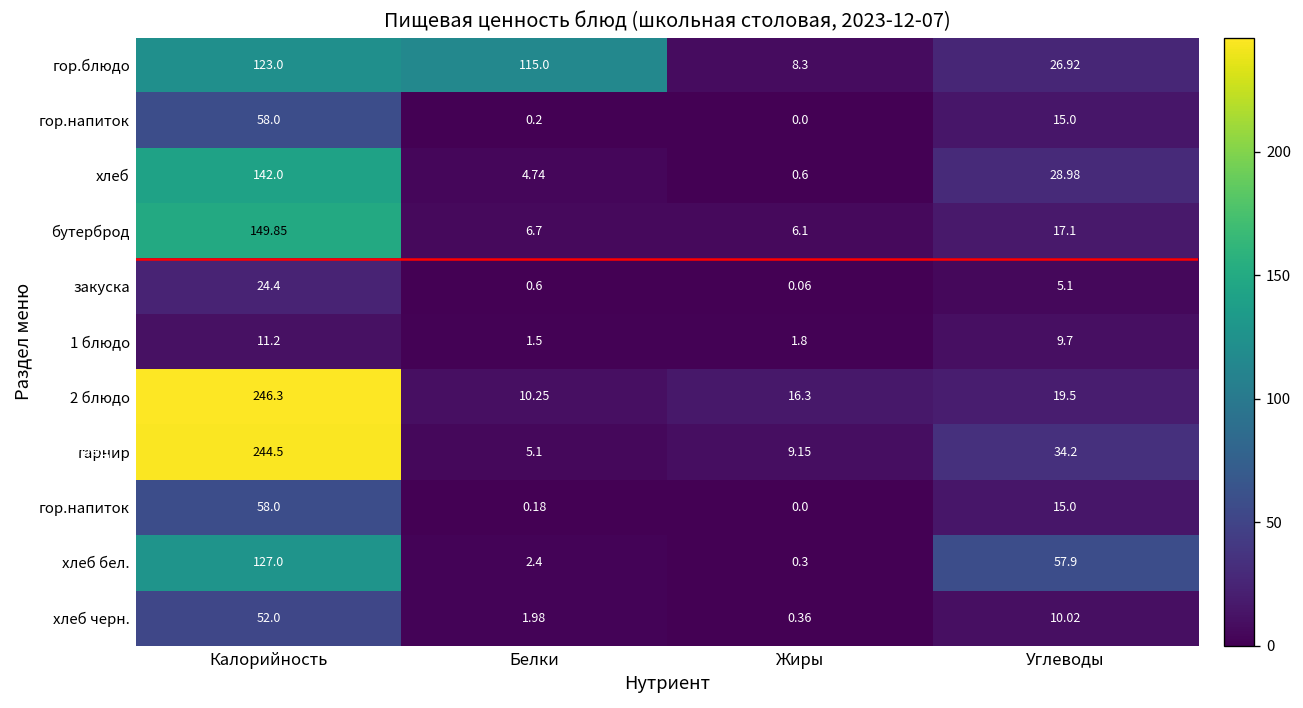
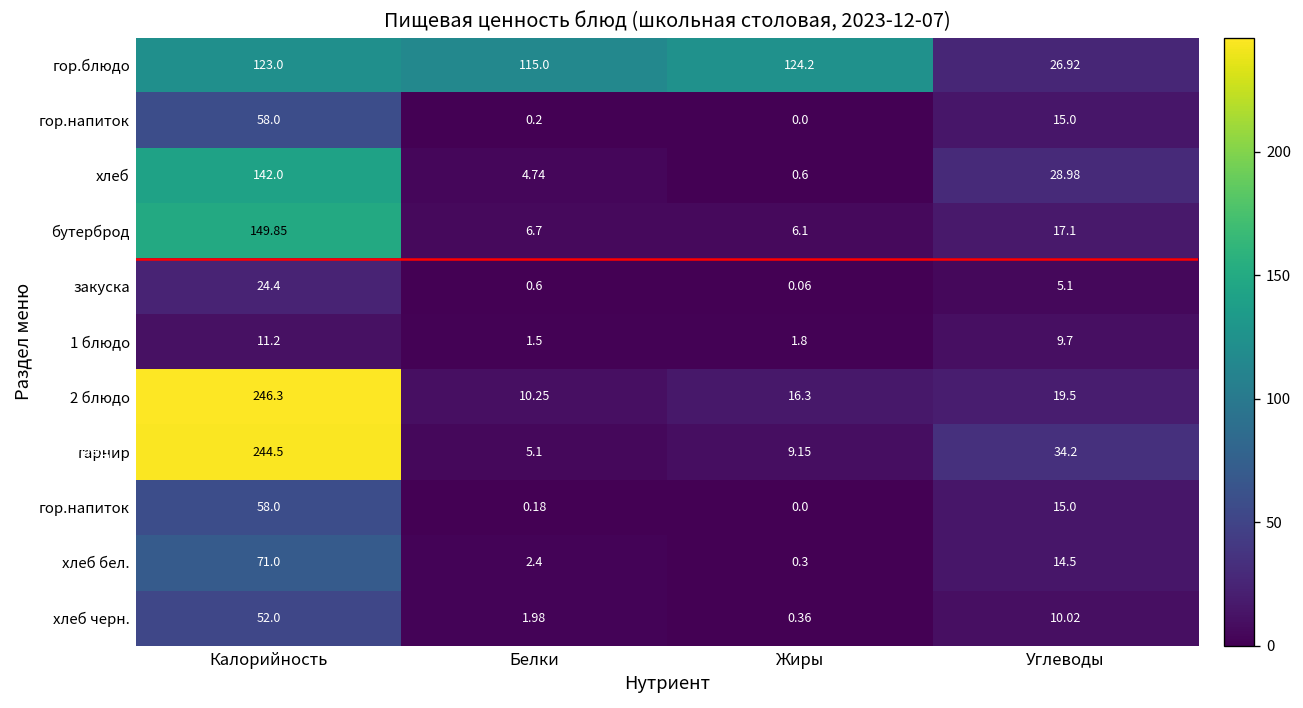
  {
    "гор.блюдо": {
      "Калорийность": 123.0,
      "Белки": 115.0,
-     "Жиры": 8.3,
+     "Жиры": 124.2,
      "Углеводы": 26.92
    },
    "хлеб": {
      "Калорийность": 142.0,
      "Белки": 4.74,
      "Жиры": 0.6,
      "Углеводы": 28.98
    },
    "бутерброд": {
      "Калорийность": 149.85,
      "Белки": 6.7,
      "Жиры": 6.1,
      "Углеводы": 17.1
    },
    "закуска": {
      "Калорийность": 24.4,
      "Белки": 0.6,
      "Жиры": 0.06,
      "Углеводы": 5.1
    },
    "1 блюдо": {
      "Калорийность": 11.2,
      "Белки": 1.5,
      "Жиры": 1.8,
      "Углеводы": 9.7
    },
    "2 блюдо": {
      "Калорийность": 246.3,
      "Белки": 10.25,
      "Жиры": 16.3,
      "Углеводы": 19.5
    },
    "гарнир": {
      "Калорийность": 244.5,
      "Белки": 5.1,
      "Жиры": 9.15,
      "Углеводы": 34.2
    },
    "хлеб бел.": {
-     "Калорийность": 127.0,
+     "Калорийность": 71.0,
      "Белки": 2.4,
      "Жиры": 0.3,
-     "Углеводы": 57.9
+     "Углеводы": 14.5
    },
    "хлеб черн.": {
      "Калорийность": 52.0,
      "Белки": 1.98,
      "Жиры": 0.36,
      "Углеводы": 10.02
    }
  }
